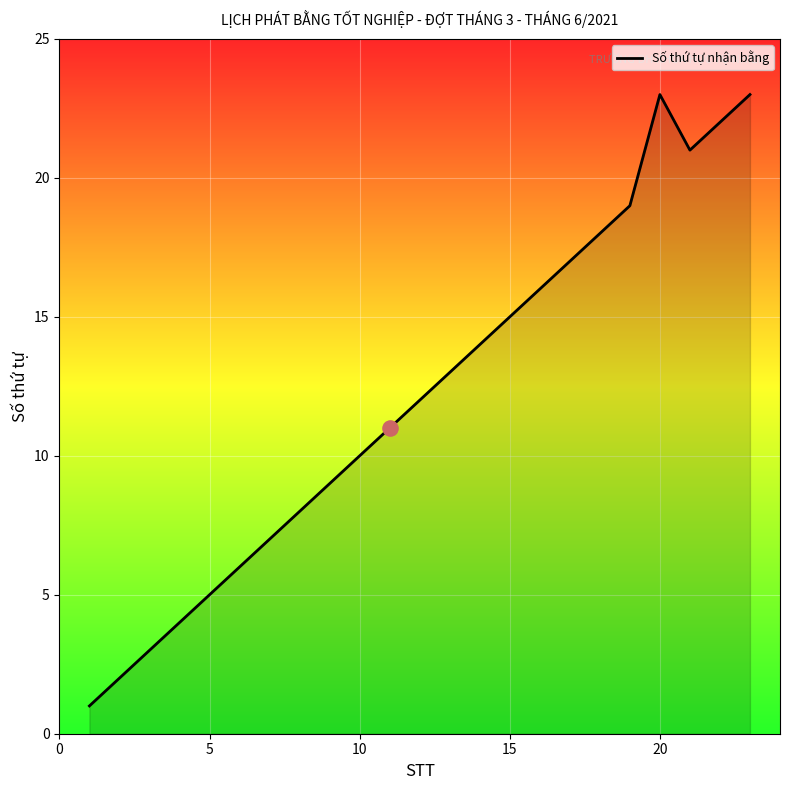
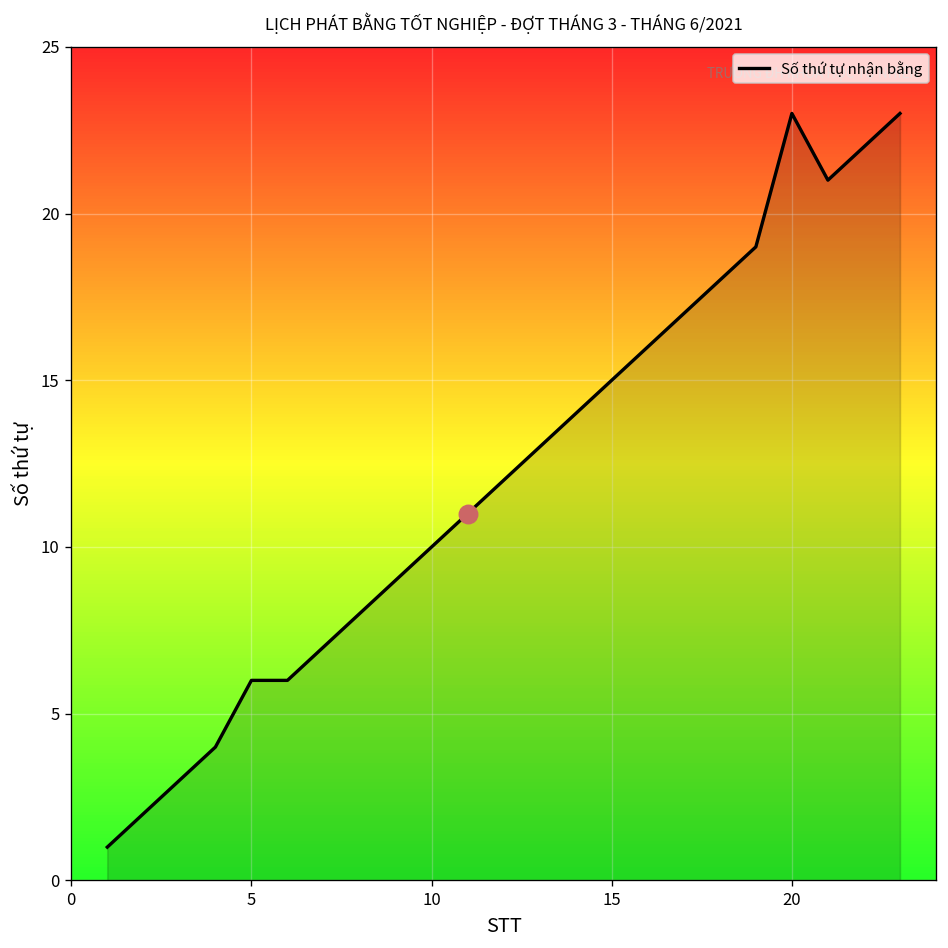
  {
    "Số thứ tự nhận bằng": {
-     "5": 5,
+     "5": 6,
      "10": 10,
      "15": 15,
      "20": 23
    }
  }
